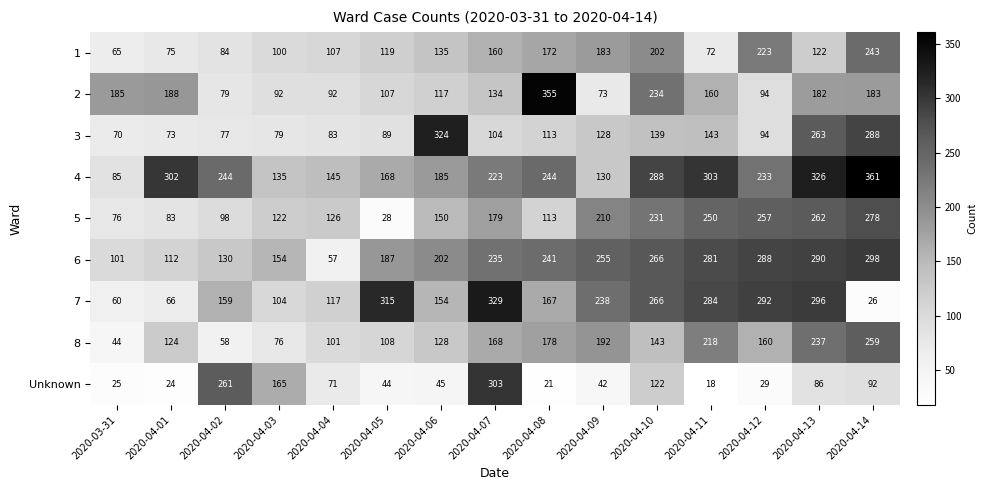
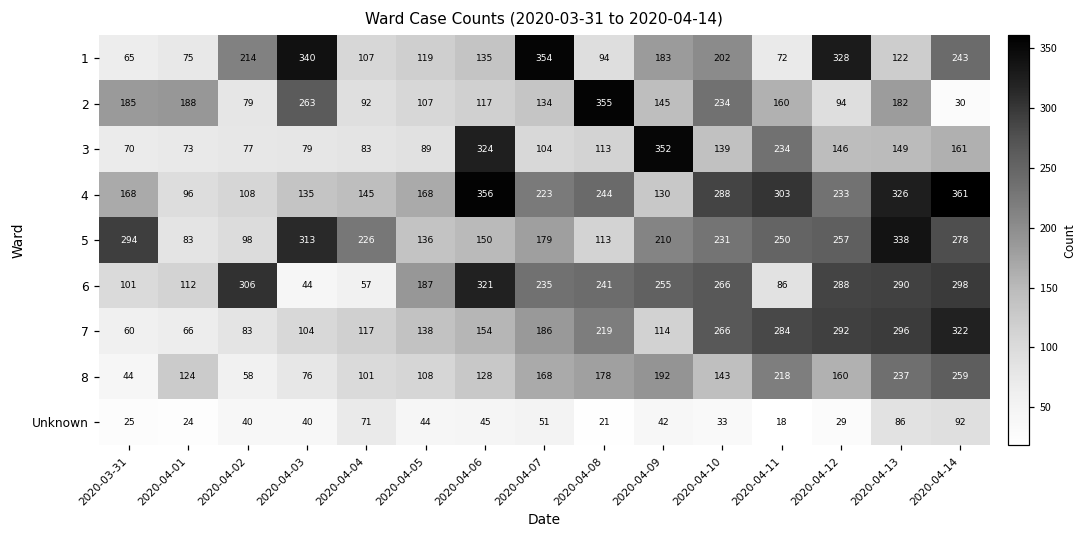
  {
    "1": {
      "2020-03-31": 65,
      "2020-04-01": 75,
-     "2020-04-02": 84,
-     "2020-04-03": 100,
+     "2020-04-02": 214,
+     "2020-04-03": 340,
      "2020-04-04": 107,
      "2020-04-05": 119,
      "2020-04-06": 135,
-     "2020-04-07": 160,
-     "2020-04-08": 172,
+     "2020-04-07": 354,
+     "2020-04-08": 94,
      "2020-04-09": 183,
      "2020-04-10": 202,
      "2020-04-11": 72,
-     "2020-04-12": 223,
+     "2020-04-12": 328,
      "2020-04-13": 122,
      "2020-04-14": 243
    },
    "2": {
      "2020-03-31": 185,
      "2020-04-01": 188,
      "2020-04-02": 79,
-     "2020-04-03": 92,
+     "2020-04-03": 263,
      "2020-04-04": 92,
      "2020-04-05": 107,
      "2020-04-06": 117,
      "2020-04-07": 134,
      "2020-04-08": 355,
-     "2020-04-09": 73,
+     "2020-04-09": 145,
      "2020-04-10": 234,
      "2020-04-11": 160,
      "2020-04-12": 94,
      "2020-04-13": 182,
-     "2020-04-14": 183
+     "2020-04-14": 30
    },
    "3": {
      "2020-03-31": 70,
      "2020-04-01": 73,
      "2020-04-02": 77,
      "2020-04-03": 79,
      "2020-04-04": 83,
      "2020-04-05": 89,
      "2020-04-06": 324,
      "2020-04-07": 104,
      "2020-04-08": 113,
-     "2020-04-09": 128,
+     "2020-04-09": 352,
      "2020-04-10": 139,
-     "2020-04-11": 143,
-     "2020-04-12": 94,
-     "2020-04-13": 263,
-     "2020-04-14": 288
+     "2020-04-11": 234,
+     "2020-04-12": 146,
+     "2020-04-13": 149,
+     "2020-04-14": 161
    },
    "4": {
-     "2020-03-31": 85,
-     "2020-04-01": 302,
-     "2020-04-02": 244,
+     "2020-03-31": 168,
+     "2020-04-01": 96,
+     "2020-04-02": 108,
      "2020-04-03": 135,
      "2020-04-04": 145,
      "2020-04-05": 168,
-     "2020-04-06": 185,
+     "2020-04-06": 356,
      "2020-04-07": 223,
      "2020-04-08": 244,
      "2020-04-09": 130,
      "2020-04-10": 288,
      "2020-04-11": 303,
      "2020-04-12": 233,
      "2020-04-13": 326,
      "2020-04-14": 361
    },
    "5": {
-     "2020-03-31": 76,
+     "2020-03-31": 294,
      "2020-04-01": 83,
      "2020-04-02": 98,
-     "2020-04-03": 122,
-     "2020-04-04": 126,
-     "2020-04-05": 28,
+     "2020-04-03": 313,
+     "2020-04-04": 226,
+     "2020-04-05": 136,
      "2020-04-06": 150,
      "2020-04-07": 179,
      "2020-04-08": 113,
      "2020-04-09": 210,
      "2020-04-10": 231,
      "2020-04-11": 250,
      "2020-04-12": 257,
-     "2020-04-13": 262,
+     "2020-04-13": 338,
      "2020-04-14": 278
    },
    "6": {
      "2020-03-31": 101,
      "2020-04-01": 112,
-     "2020-04-02": 130,
-     "2020-04-03": 154,
+     "2020-04-02": 306,
+     "2020-04-03": 44,
      "2020-04-04": 57,
      "2020-04-05": 187,
-     "2020-04-06": 202,
+     "2020-04-06": 321,
      "2020-04-07": 235,
      "2020-04-08": 241,
      "2020-04-09": 255,
      "2020-04-10": 266,
-     "2020-04-11": 281,
+     "2020-04-11": 86,
      "2020-04-12": 288,
      "2020-04-13": 290,
      "2020-04-14": 298
    },
    "7": {
      "2020-03-31": 60,
      "2020-04-01": 66,
-     "2020-04-02": 159,
+     "2020-04-02": 83,
      "2020-04-03": 104,
      "2020-04-04": 117,
-     "2020-04-05": 315,
+     "2020-04-05": 138,
      "2020-04-06": 154,
-     "2020-04-07": 329,
-     "2020-04-08": 167,
-     "2020-04-09": 238,
+     "2020-04-07": 186,
+     "2020-04-08": 219,
+     "2020-04-09": 114,
      "2020-04-10": 266,
      "2020-04-11": 284,
      "2020-04-12": 292,
      "2020-04-13": 296,
-     "2020-04-14": 26
+     "2020-04-14": 322
    },
    "8": {
      "2020-03-31": 44,
      "2020-04-01": 124,
      "2020-04-02": 58,
      "2020-04-03": 76,
      "2020-04-04": 101,
      "2020-04-05": 108,
      "2020-04-06": 128,
      "2020-04-07": 168,
      "2020-04-08": 178,
      "2020-04-09": 192,
      "2020-04-10": 143,
      "2020-04-11": 218,
      "2020-04-12": 160,
      "2020-04-13": 237,
      "2020-04-14": 259
    },
    "Unknown": {
      "2020-03-31": 25,
      "2020-04-01": 24,
-     "2020-04-02": 261,
-     "2020-04-03": 165,
+     "2020-04-02": 40,
+     "2020-04-03": 40,
      "2020-04-04": 71,
      "2020-04-05": 44,
      "2020-04-06": 45,
-     "2020-04-07": 303,
+     "2020-04-07": 51,
      "2020-04-08": 21,
      "2020-04-09": 42,
-     "2020-04-10": 122,
+     "2020-04-10": 33,
      "2020-04-11": 18,
      "2020-04-12": 29,
      "2020-04-13": 86,
      "2020-04-14": 92
    }
  }
